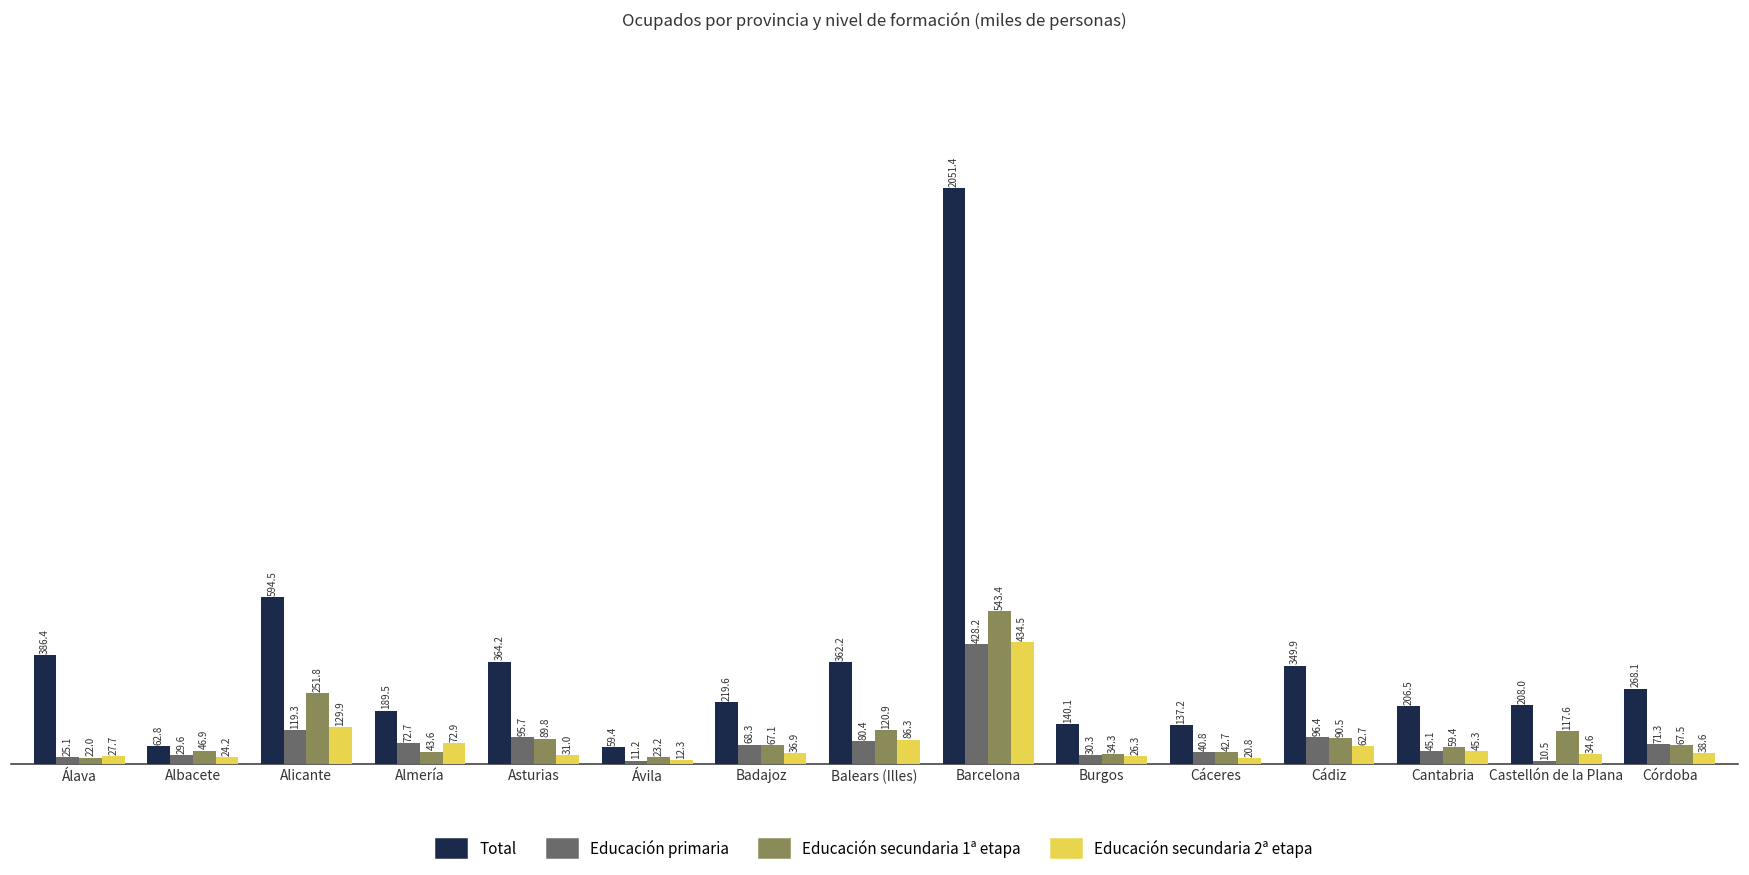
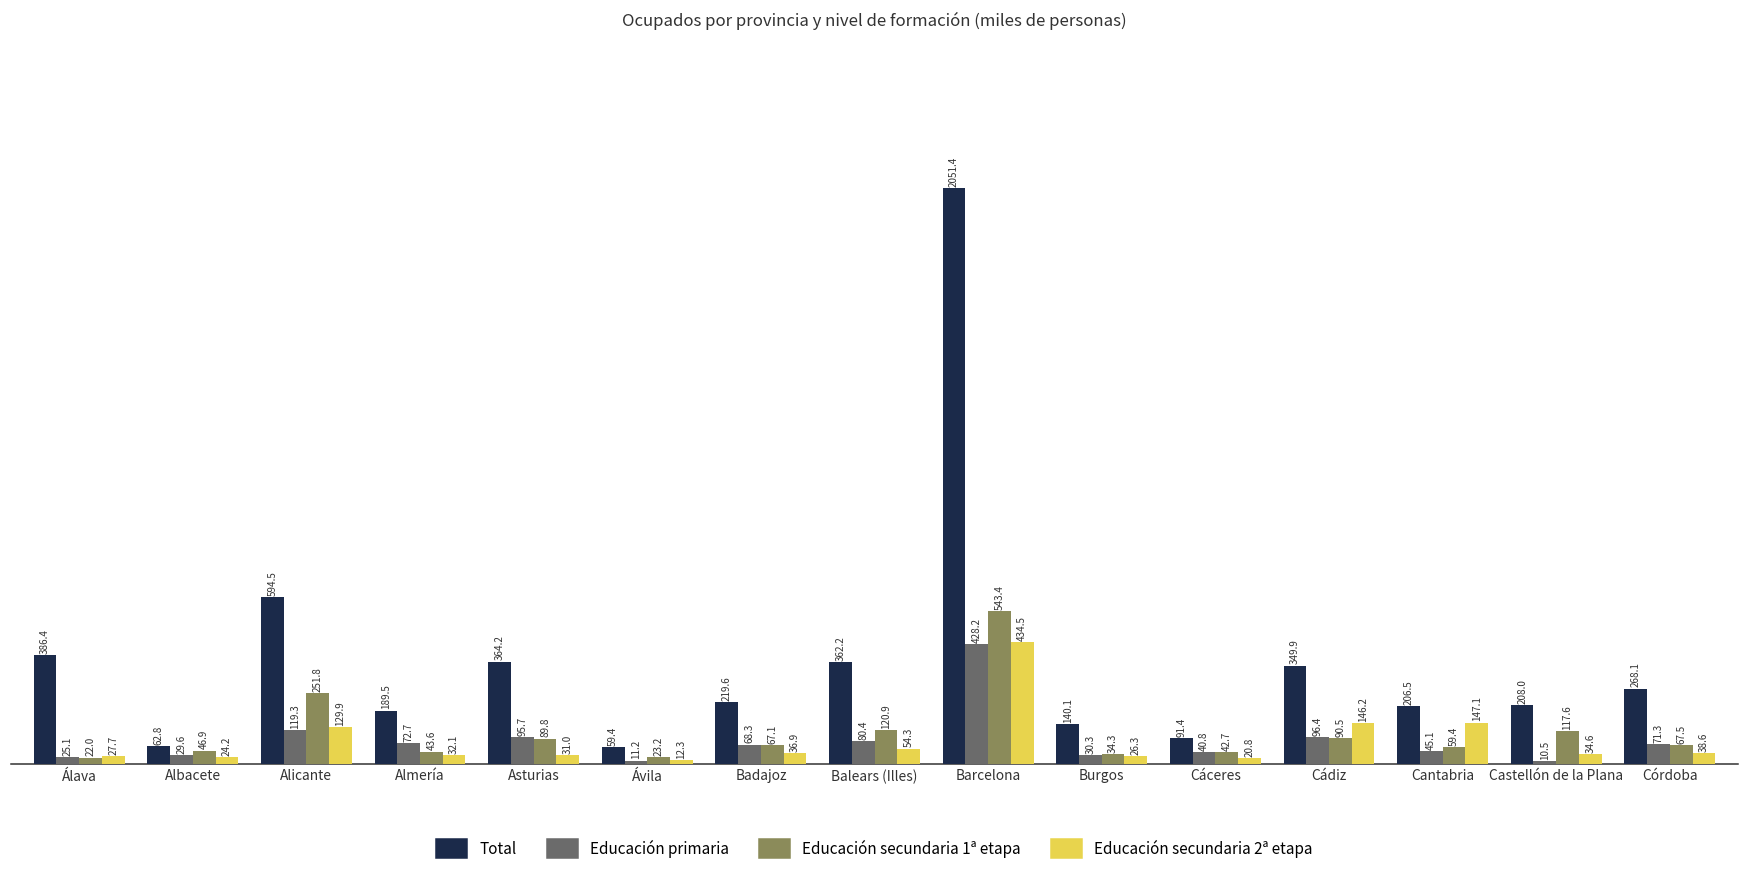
  {
    "Total": {
      "Álava": 386.4,
      "Albacete": 62.8,
      "Alicante": 594.5,
      "Almería": 189.5,
      "Asturias": 364.2,
      "Ávila": 59.4,
      "Badajoz": 219.6,
      "Balears (Illes)": 362.2,
      "Barcelona": 2051.4,
      "Burgos": 140.1,
-     "Cáceres": 137.2,
+     "Cáceres": 91.4,
      "Cádiz": 349.9,
      "Cantabria": 206.5,
      "Castellón de la Plana": 208.0,
      "Córdoba": 268.1
    },
    "Educación secundaria 2ª etapa": {
      "Álava": 27.7,
      "Albacete": 24.2,
      "Alicante": 129.9,
-     "Almería": 72.9,
+     "Almería": 32.1,
      "Asturias": 31.0,
      "Ávila": 12.3,
      "Badajoz": 36.9,
-     "Balears (Illes)": 86.3,
+     "Balears (Illes)": 54.3,
      "Barcelona": 434.5,
      "Burgos": 26.3,
      "Cáceres": 20.8,
-     "Cádiz": 62.7,
-     "Cantabria": 45.3,
+     "Cádiz": 146.2,
+     "Cantabria": 147.1,
      "Castellón de la Plana": 34.6,
      "Córdoba": 38.6
    }
  }
